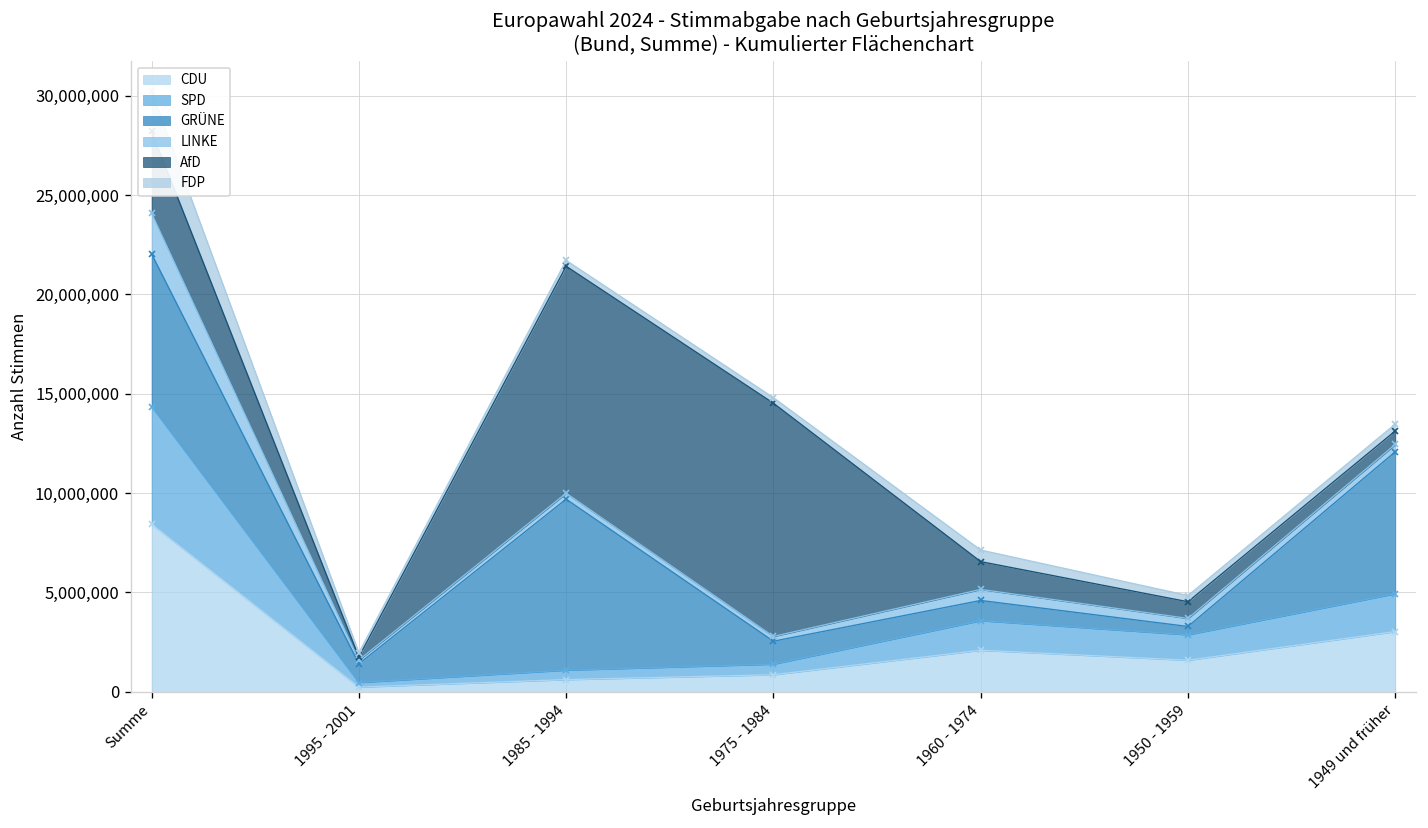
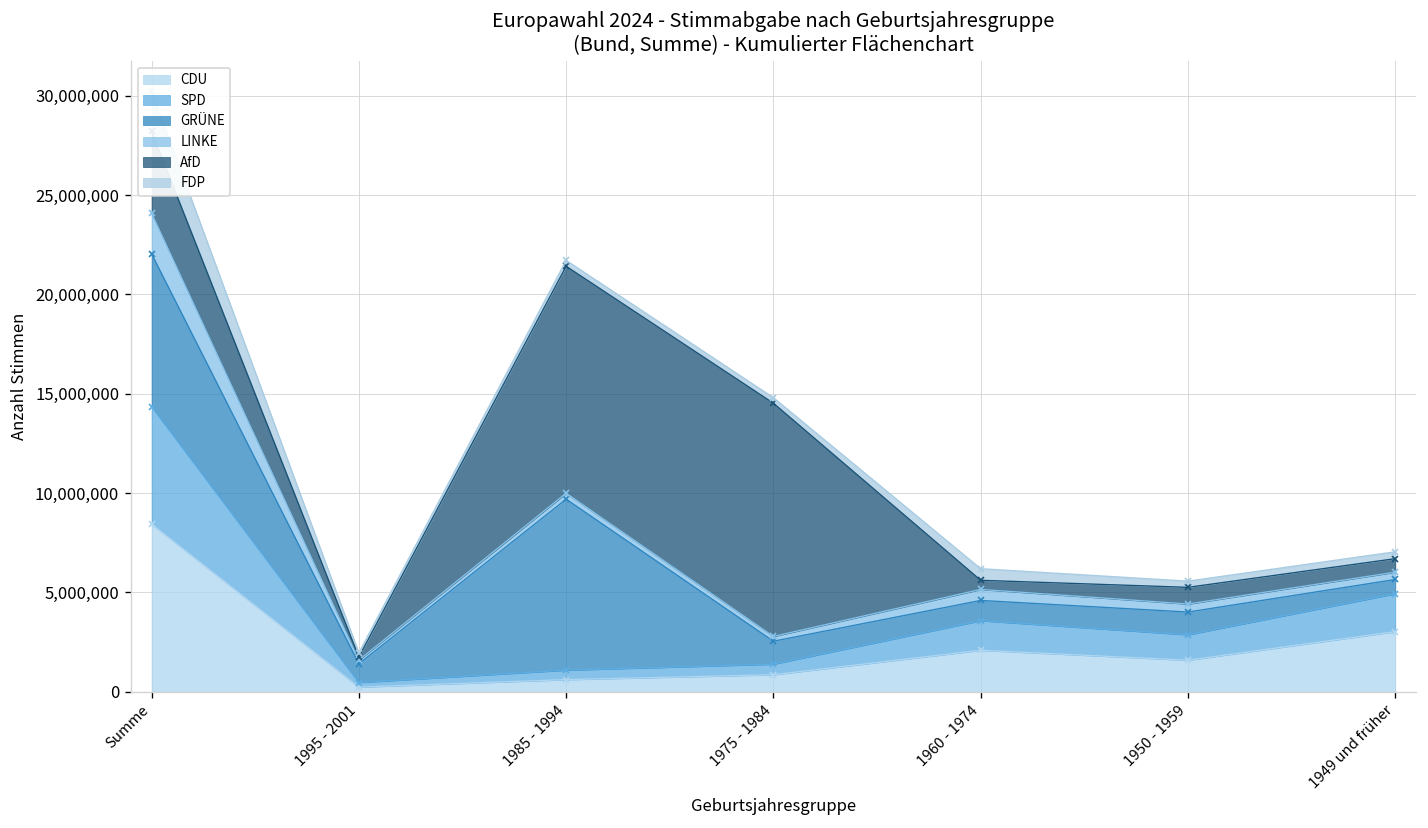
  {
    "GRÜNE": {
      "Summe": "7,700,000",
      "1995 - 2001": "900,000",
      "1985 - 1994": "8,600,000",
      "1975 - 1984": "1,200,000",
      "1960 - 1974": "1,000,000",
-     "1950 - 1959": "400,000",
-     "1949 und früher": "7,100,000"
+     "1950 - 1959": "1,100,000",
+     "1949 und früher": "700,000"
    },
    "AfD": {
      "1985 - 1994": "11,400,000",
      "1975 - 1984": "11,700,000",
-     "1960 - 1974": "1,400,000",
+     "1960 - 1974": "500,000",
      "1950 - 1959": "800,000",
      "1949 und früher": "700,000"
    }
  }
